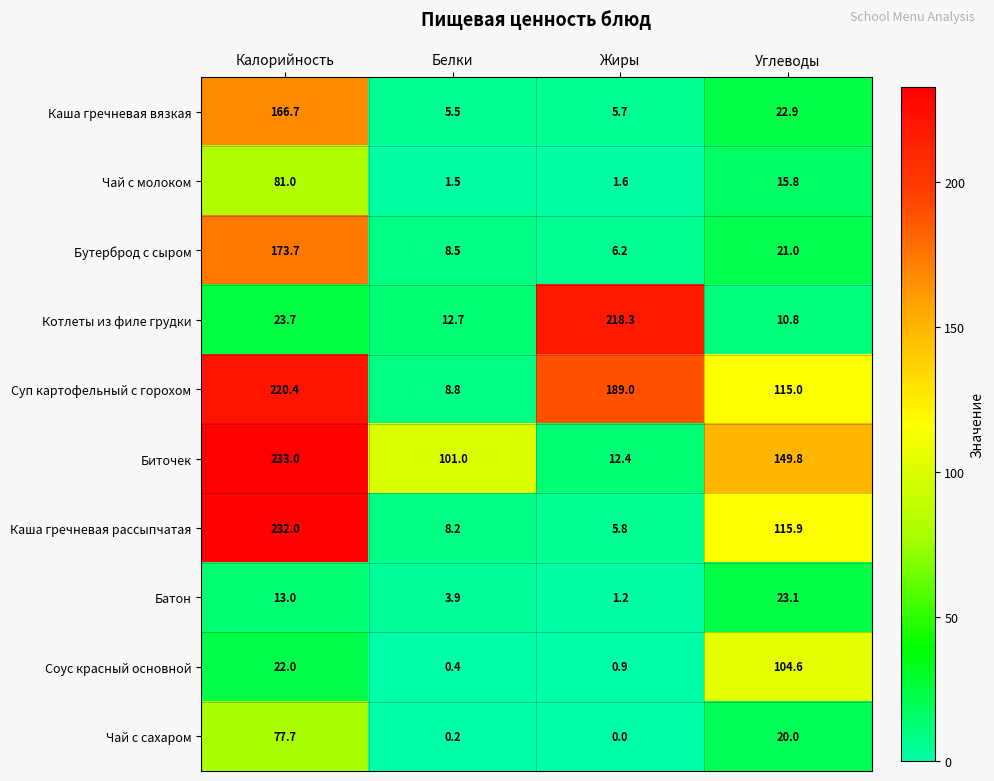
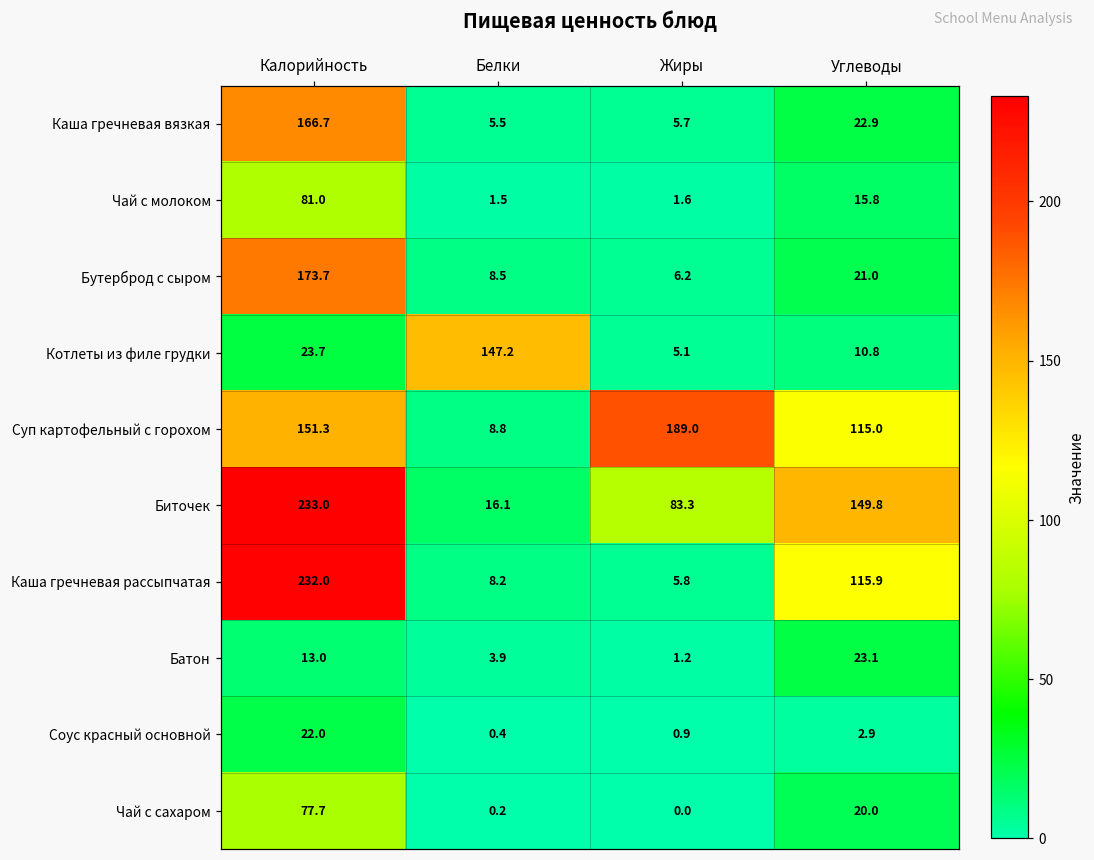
  {
    "Каша гречневая вязкая": {
      "Калорийность": 166.7,
      "Белки": 5.5,
      "Жиры": 5.7,
      "Углеводы": 22.9
    },
    "Чай с молоком": {
      "Калорийность": 81.0,
      "Белки": 1.5,
      "Жиры": 1.6,
      "Углеводы": 15.8
    },
    "Бутерброд с сыром": {
      "Калорийность": 173.7,
      "Белки": 8.5,
      "Жиры": 6.2,
      "Углеводы": 21.0
    },
    "Котлеты из филе грудки": {
      "Калорийность": 23.7,
-     "Белки": 12.7,
-     "Жиры": 218.3,
+     "Белки": 147.2,
+     "Жиры": 5.1,
      "Углеводы": 10.8
    },
    "Суп картофельный с горохом": {
-     "Калорийность": 220.4,
+     "Калорийность": 151.3,
      "Белки": 8.8,
      "Жиры": 189.0,
      "Углеводы": 115.0
    },
    "Биточек": {
      "Калорийность": 233.0,
-     "Белки": 101.0,
-     "Жиры": 12.4,
+     "Белки": 16.1,
+     "Жиры": 83.3,
      "Углеводы": 149.8
    },
    "Каша гречневая рассыпчатая": {
      "Калорийность": 232.0,
      "Белки": 8.2,
      "Жиры": 5.8,
      "Углеводы": 115.9
    },
    "Батон": {
      "Калорийность": 13.0,
      "Белки": 3.9,
      "Жиры": 1.2,
      "Углеводы": 23.1
    },
    "Соус красный основной": {
      "Калорийность": 22.0,
      "Белки": 0.4,
      "Жиры": 0.9,
-     "Углеводы": 104.6
+     "Углеводы": 2.9
    },
    "Чай с сахаром": {
      "Калорийность": 77.7,
      "Белки": 0.2,
      "Жиры": 0.0,
      "Углеводы": 20.0
    }
  }
